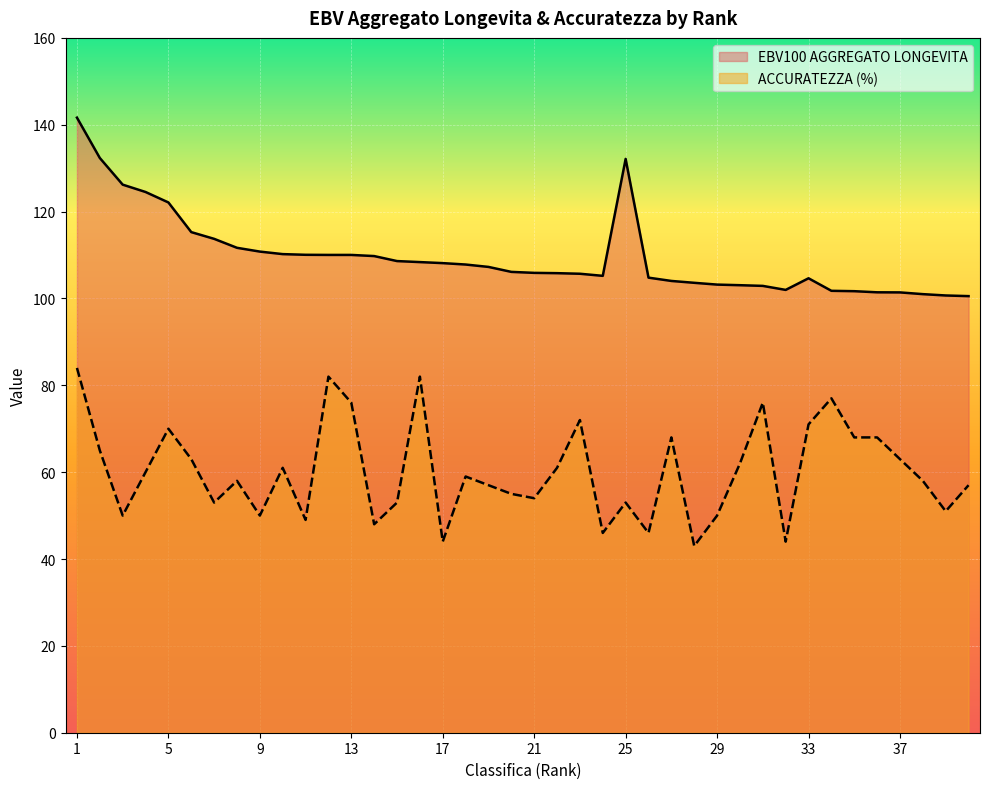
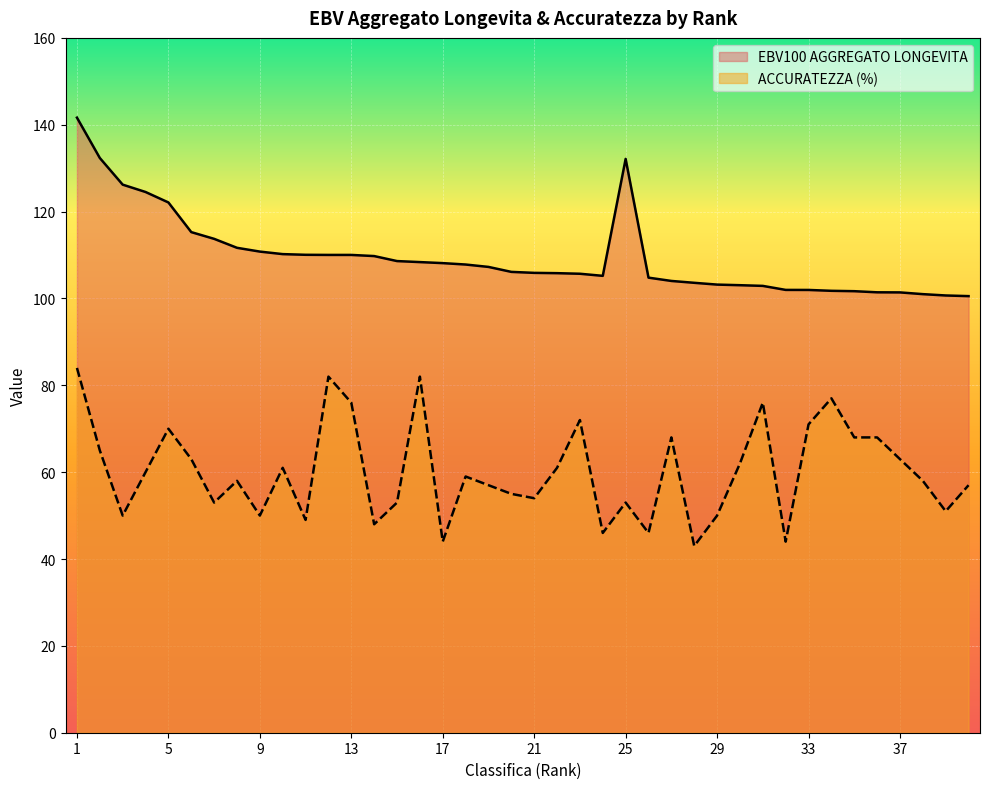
  {
    "EBV100 AGGREGATO LONGEVITA": {
      "1": 142,
      "5": 122,
      "9": 111,
      "13": 110,
      "17": 108,
      "21": 106,
      "25": 132,
      "29": 103,
-     "33": 105,
+     "33": 102,
      "37": 101
    },
    "ACCURATEZZA (%)": {
      "1": 84,
      "5": 70,
      "9": 50,
      "13": 76,
      "17": 44,
      "21": 54,
      "25": 53,
      "29": 50,
      "33": 71,
      "37": 63
    }
  }
